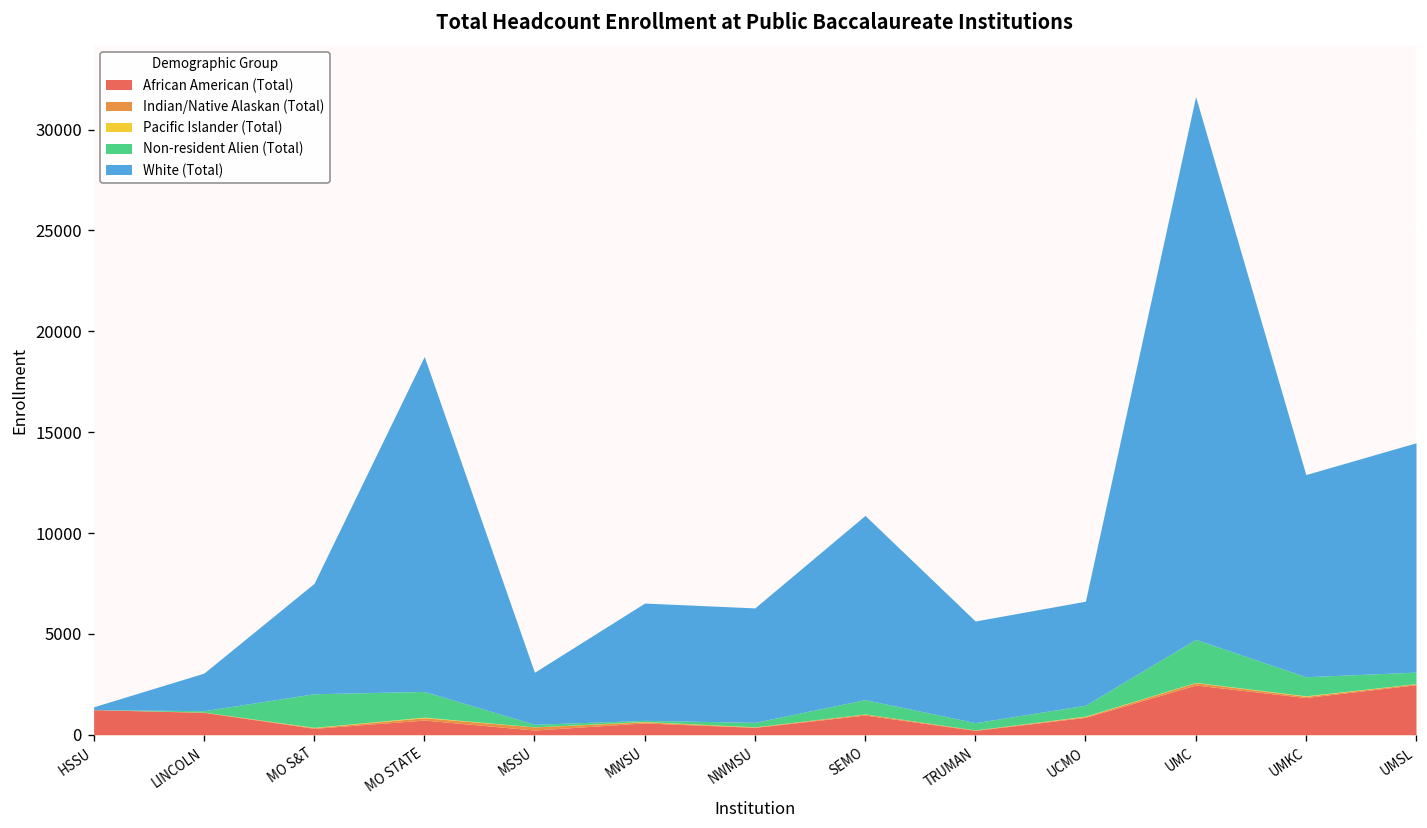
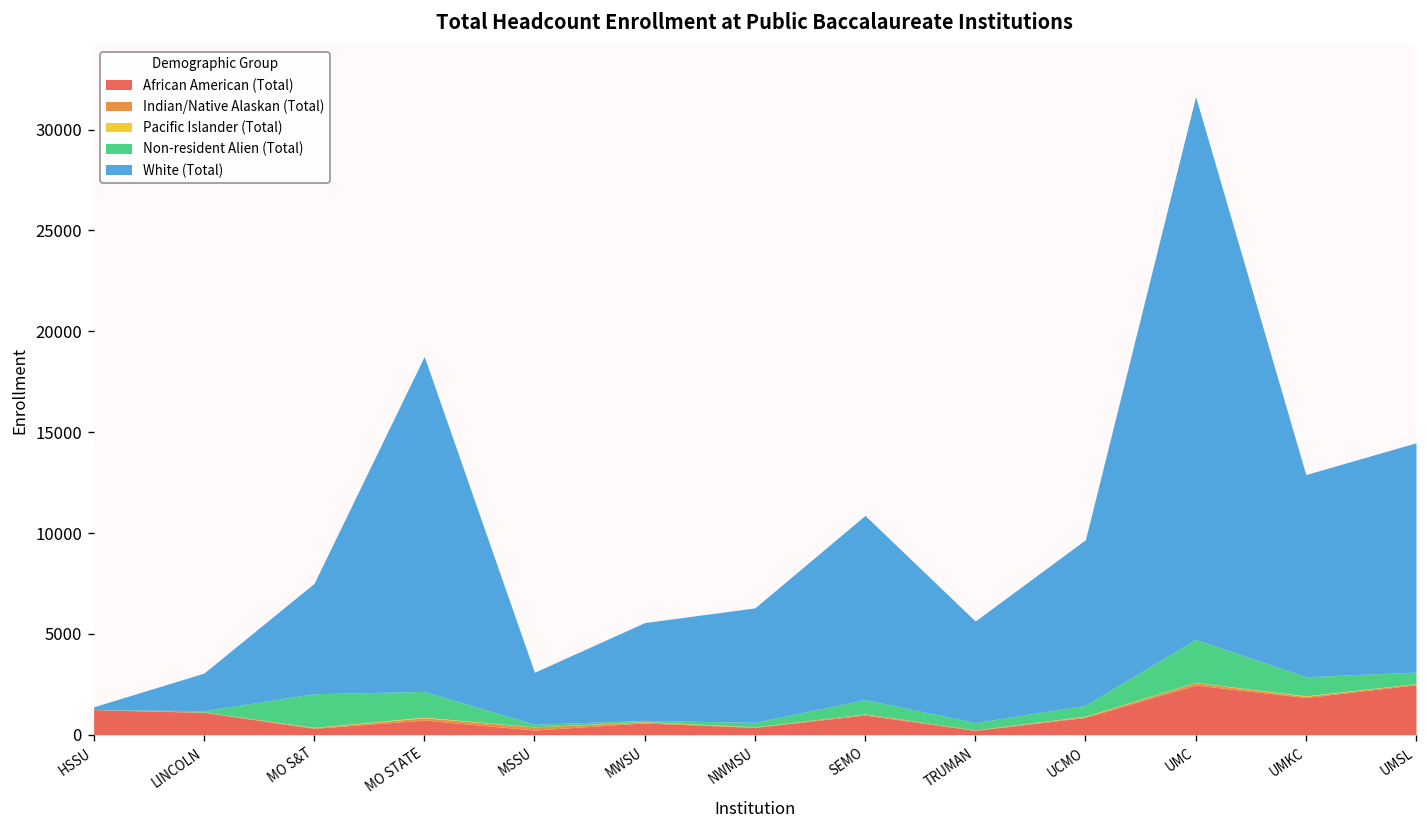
  {
    "Non-resident Alien (Total)": {
      "MO S&T": 1700,
      "MO STATE": 1300,
      "NWMSU": 200,
      "SEMO": 700,
      "TRUMAN": 400,
      "UCMO": 500,
      "UMC": 2100,
      "UMKC": 900,
      "UMSL": 600
    },
    "White (Total)": {
      "LINCOLN": 1900,
      "MO S&T": 5500,
      "MO STATE": 16600,
      "MSSU": 2600,
-     "MWSU": 5800,
+     "MWSU": 4800,
      "NWMSU": 5700,
      "SEMO": 9100,
      "TRUMAN": 5000,
-     "UCMO": 5200,
+     "UCMO": 8200,
      "UMC": 26900,
      "UMKC": 10000,
      "UMSL": 11400
    }
  }
